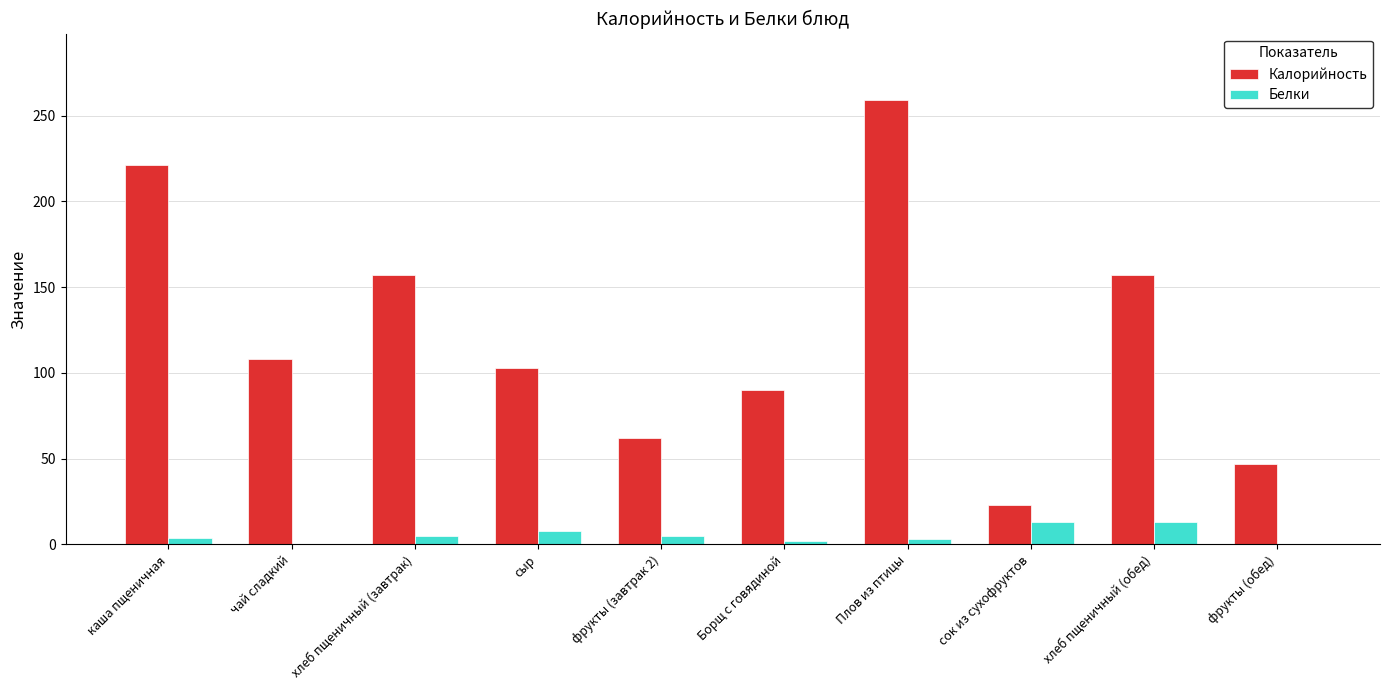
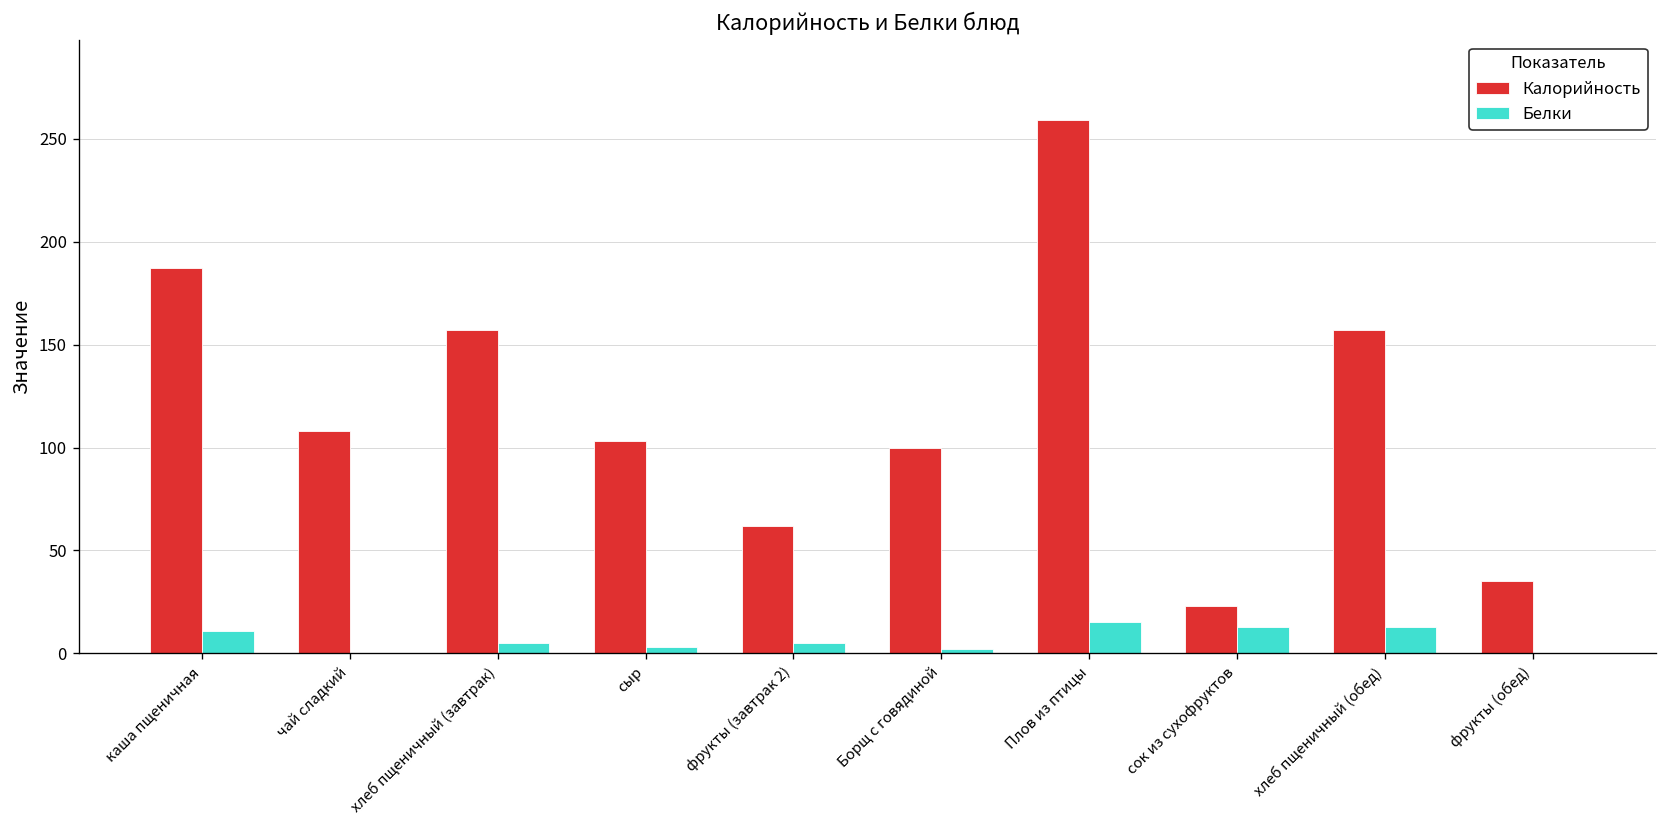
  {
    "Калорийность": {
-     "каша пщеничная": 221,
+     "каша пщеничная": 187,
      "чай сладкий": 108,
      "хлеб пщеничный (завтрак)": 157,
      "сыр": 103,
      "фрукты (завтрак 2)": 62,
-     "Борщ с говядиной": 90,
+     "Борщ с говядиной": 100,
      "Плов из птицы": 259,
      "сок из сухофруктов": 23,
      "хлеб пщеничный (обед)": 157,
-     "фрукты (обед)": 47
+     "фрукты (обед)": 35
    },
    "Белки": {
-     "каша пщеничная": 4,
+     "каша пщеничная": 11,
      "чай сладкий": 0,
      "хлеб пщеничный (завтрак)": 5,
-     "сыр": 8,
+     "сыр": 3,
      "фрукты (завтрак 2)": 5,
      "Борщ с говядиной": 2,
-     "Плов из птицы": 3,
+     "Плов из птицы": 15,
      "сок из сухофруктов": 13,
      "хлеб пщеничный (обед)": 13,
      "фрукты (обед)": 0
    }
  }
